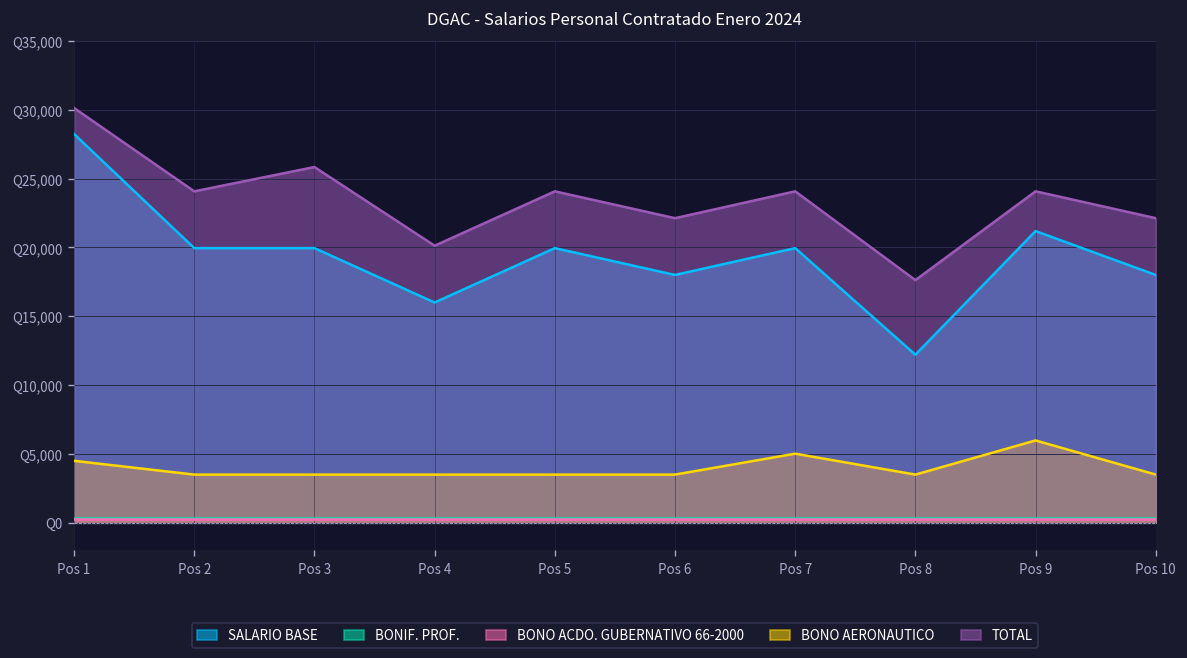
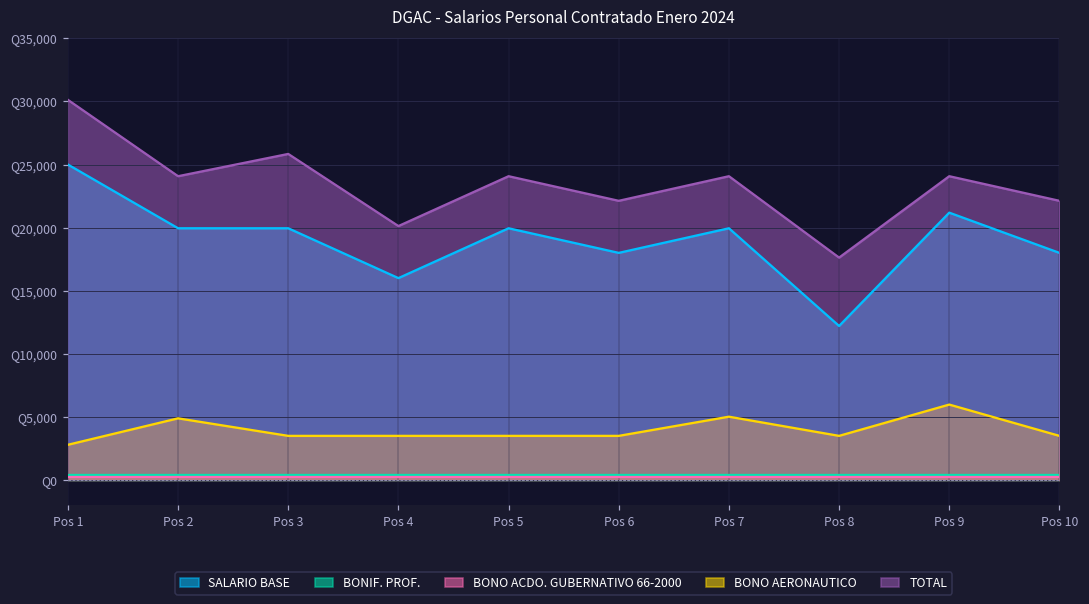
  {
    "SALARIO BASE": {
-     "Pos 1": "Q28,200",
+     "Pos 1": "Q25,000",
      "Pos 2": "Q20,000",
      "Pos 3": "Q20,000",
      "Pos 4": "Q16,000",
      "Pos 5": "Q20,000",
      "Pos 6": "Q18,000",
      "Pos 7": "Q20,000",
      "Pos 8": "Q12,200",
      "Pos 9": "Q21,200",
      "Pos 10": "Q18,000"
    },
    "BONO AERONAUTICO": {
-     "Pos 1": "Q4,500",
-     "Pos 2": "Q3,500",
+     "Pos 1": "Q2,800",
+     "Pos 2": "Q4,900",
      "Pos 3": "Q3,500",
      "Pos 4": "Q3,500",
      "Pos 5": "Q3,500",
      "Pos 6": "Q3,500",
      "Pos 7": "Q5,000",
      "Pos 8": "Q3,500",
      "Pos 9": "Q6,000",
      "Pos 10": "Q3,500"
    },
    "TOTAL": {
      "Pos 1": "Q30,100",
      "Pos 2": "Q24,100",
      "Pos 3": "Q25,800",
      "Pos 4": "Q20,100",
      "Pos 5": "Q24,100",
      "Pos 6": "Q22,100",
      "Pos 7": "Q24,100",
      "Pos 8": "Q17,600",
      "Pos 9": "Q24,100",
      "Pos 10": "Q22,100"
    }
  }
